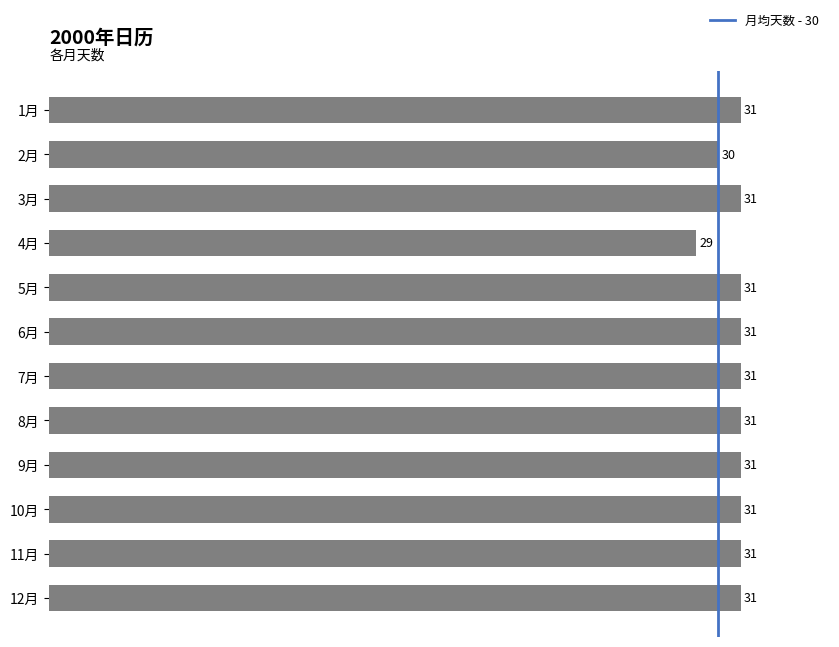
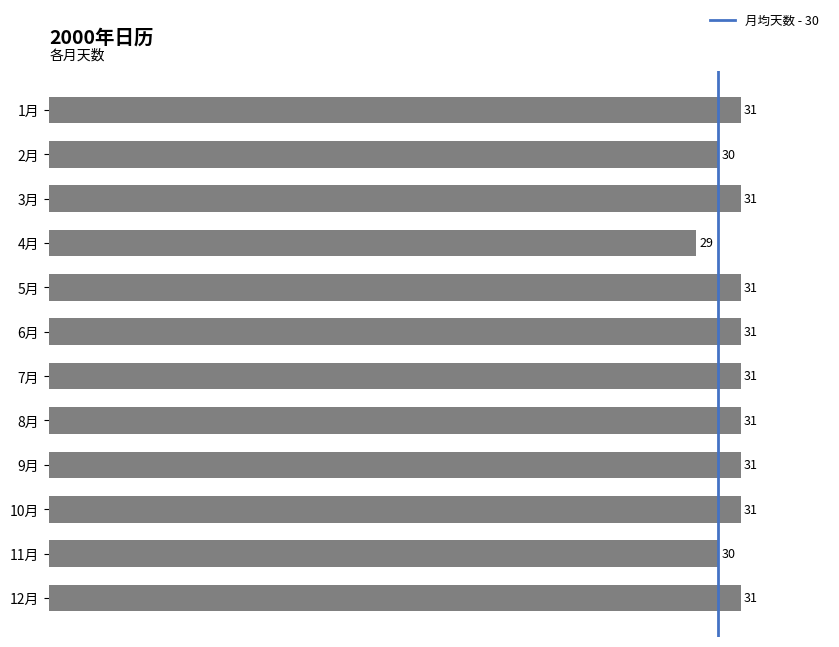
  {
    "1月": 31,
    "2月": 30,
    "3月": 31,
    "4月": 29,
    "5月": 31,
    "6月": 31,
    "7月": 31,
    "8月": 31,
    "9月": 31,
    "10月": 31,
-   "11月": 31,
+   "11月": 30,
    "12月": 31
  }
